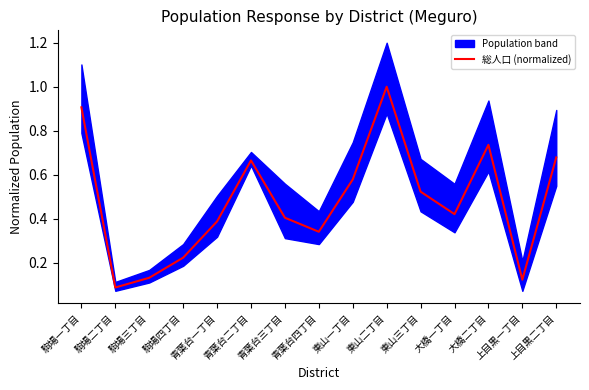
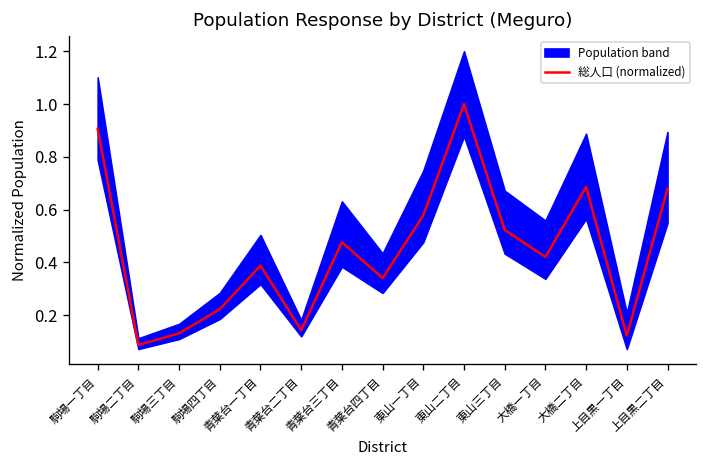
  {
    "総人口 (normalized)": {
      "駒場一丁目": 0.91,
      "駒場二丁目": 0.09,
      "駒場三丁目": 0.13,
      "駒場四丁目": 0.22,
      "青葉台一丁目": 0.39,
-     "青葉台二丁目": 0.66,
-     "青葉台三丁目": 0.40,
+     "青葉台二丁目": 0.14,
+     "青葉台三丁目": 0.48,
      "青葉台四丁目": 0.34,
      "東山一丁目": 0.58,
      "東山二丁目": 1.00,
      "東山三丁目": 0.52,
      "大橋一丁目": 0.42,
-     "大橋二丁目": 0.74,
+     "大橋二丁目": 0.69,
      "上目黒一丁目": 0.12,
      "上目黒二丁目": 0.68
    }
  }
